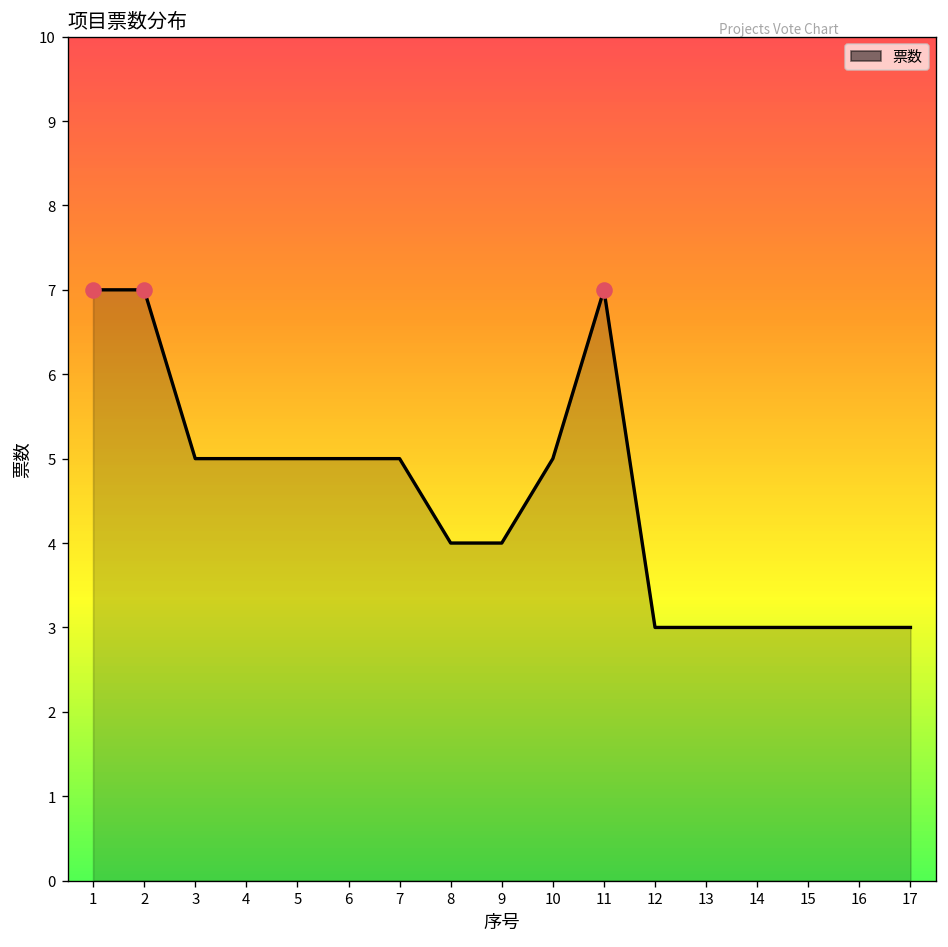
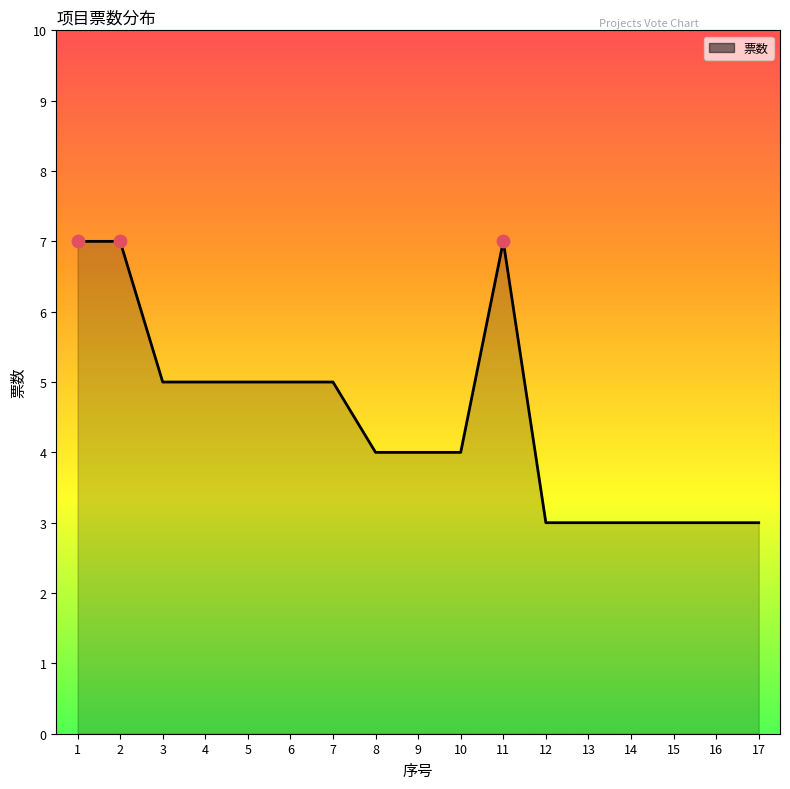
  {
    "票数": {
      "3": 5,
      "4": 5,
      "5": 5,
      "6": 5,
      "7": 5,
      "8": 4,
      "9": 4,
-     "10": 5,
+     "10": 4,
      "12": 3,
      "13": 3,
      "14": 3,
      "15": 3,
      "16": 3,
      "17": 3
    }
  }
